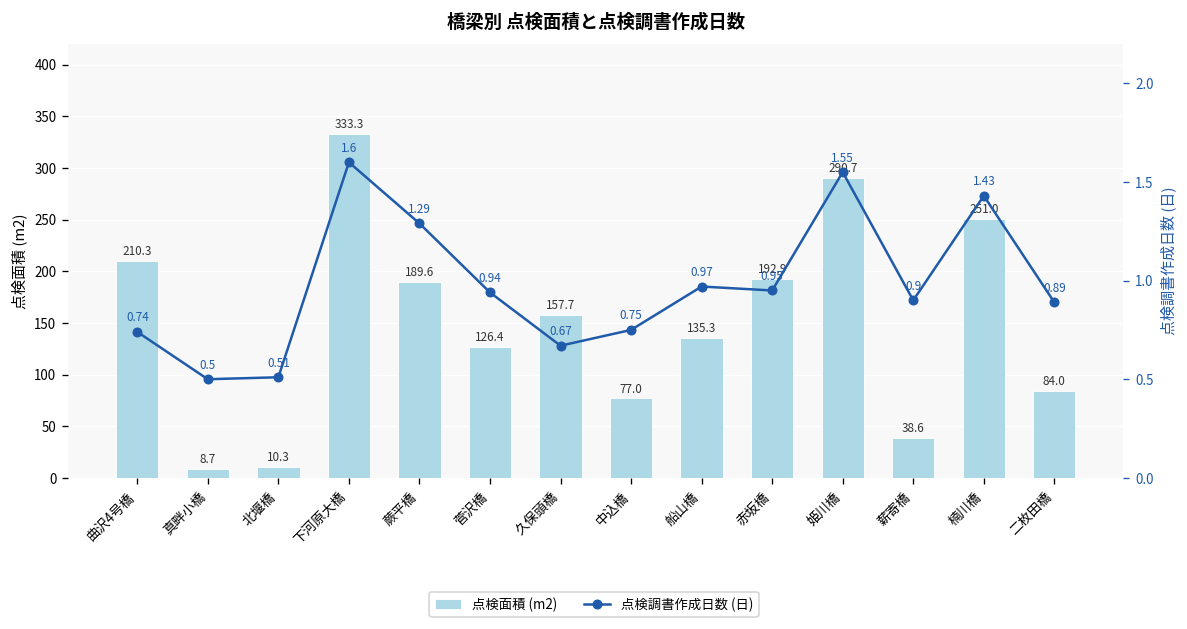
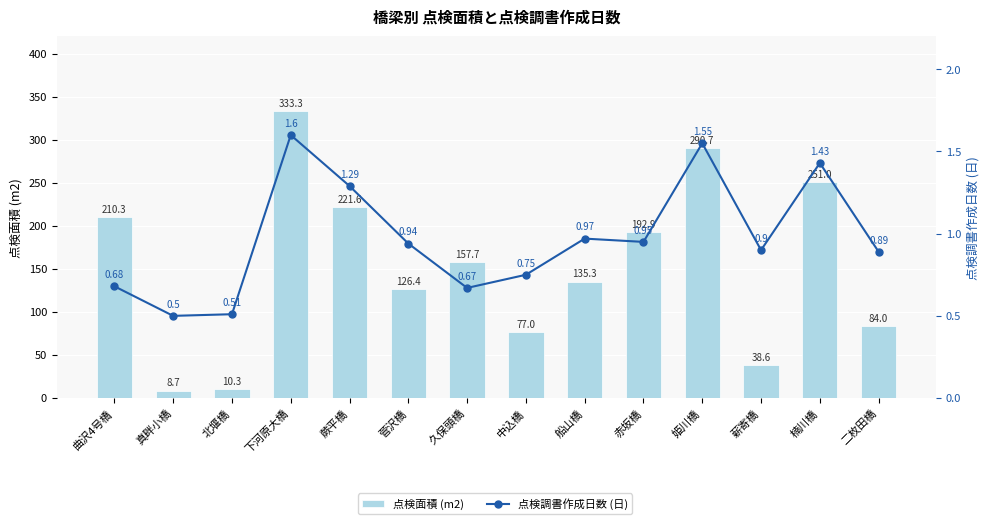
  {
    "点検面積 (m2)": {
      "曲沢4号橋": 210.3,
      "真畔小橋": 8.7,
      "北堰橋": 10.3,
      "下河原大橋": 333.3,
-     "蕨平橋": 189.6,
+     "蕨平橋": 221.6,
      "菅沢橋": 126.4,
      "久保頭橋": 157.7,
      "中込橋": 77.0,
      "船山橋": 135.3,
      "薪寄橋": 38.6,
      "楠川橋": 251.0,
      "二枚田橋": 84.0
    },
    "点検調書作成日数 (日)": {
-     "曲沢4号橋": 0.74,
+     "曲沢4号橋": 0.68,
      "真畔小橋": 0.5,
      "北堰橋": 0.51,
      "下河原大橋": 1.6,
      "蕨平橋": 1.29,
      "菅沢橋": 0.94,
      "久保頭橋": 0.67,
      "中込橋": 0.75,
      "船山橋": 0.97,
      "薪寄橋": 0.9,
      "楠川橋": 1.43,
      "二枚田橋": 0.89
    }
  }
